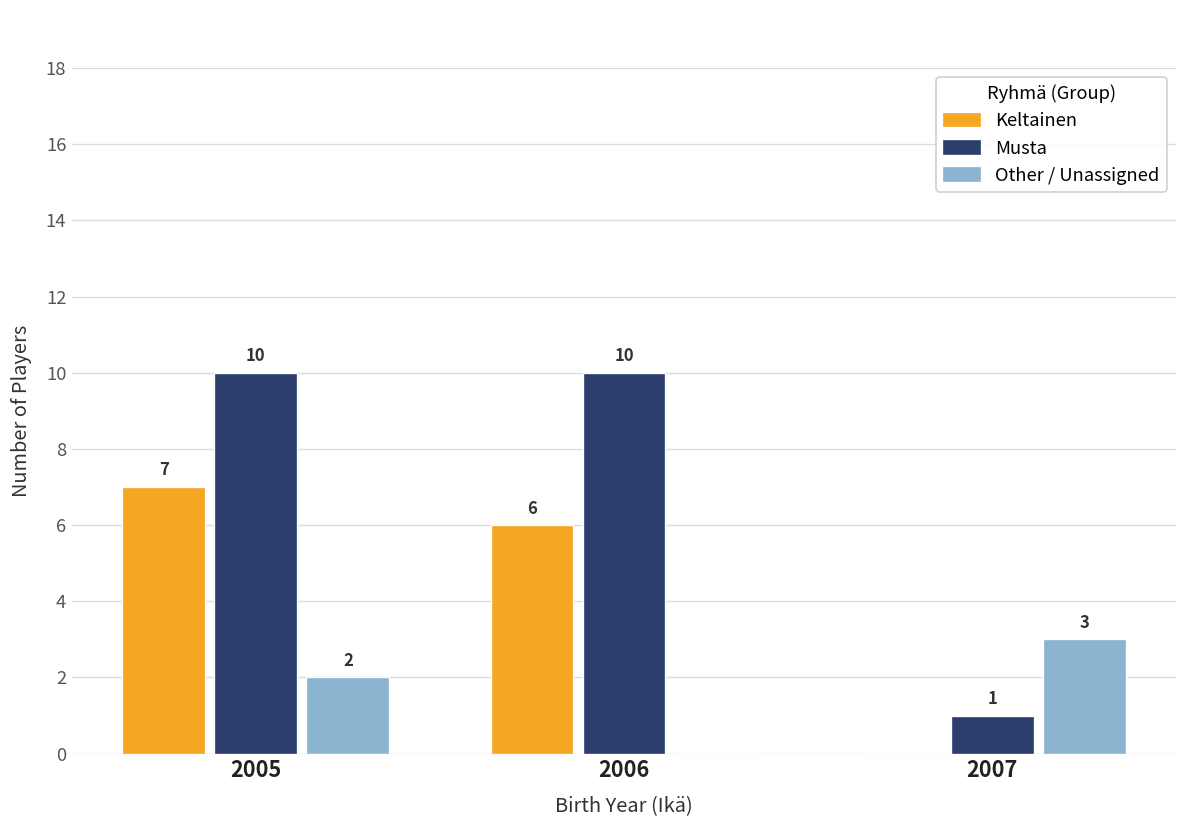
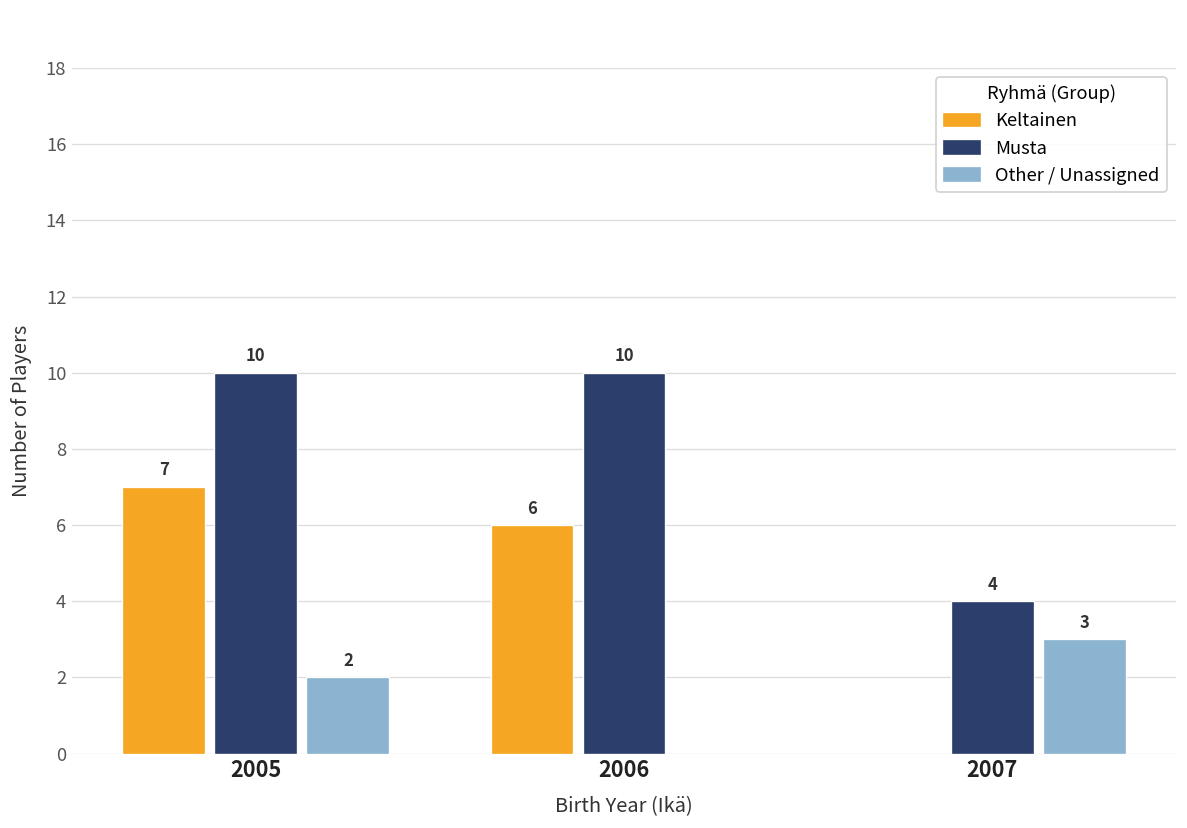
  {
    "Keltainen": {
      "2005": 7,
      "2006": 6
    },
    "Musta": {
      "2005": 10,
      "2006": 10,
-     "2007": 1
+     "2007": 4
    }
  }
